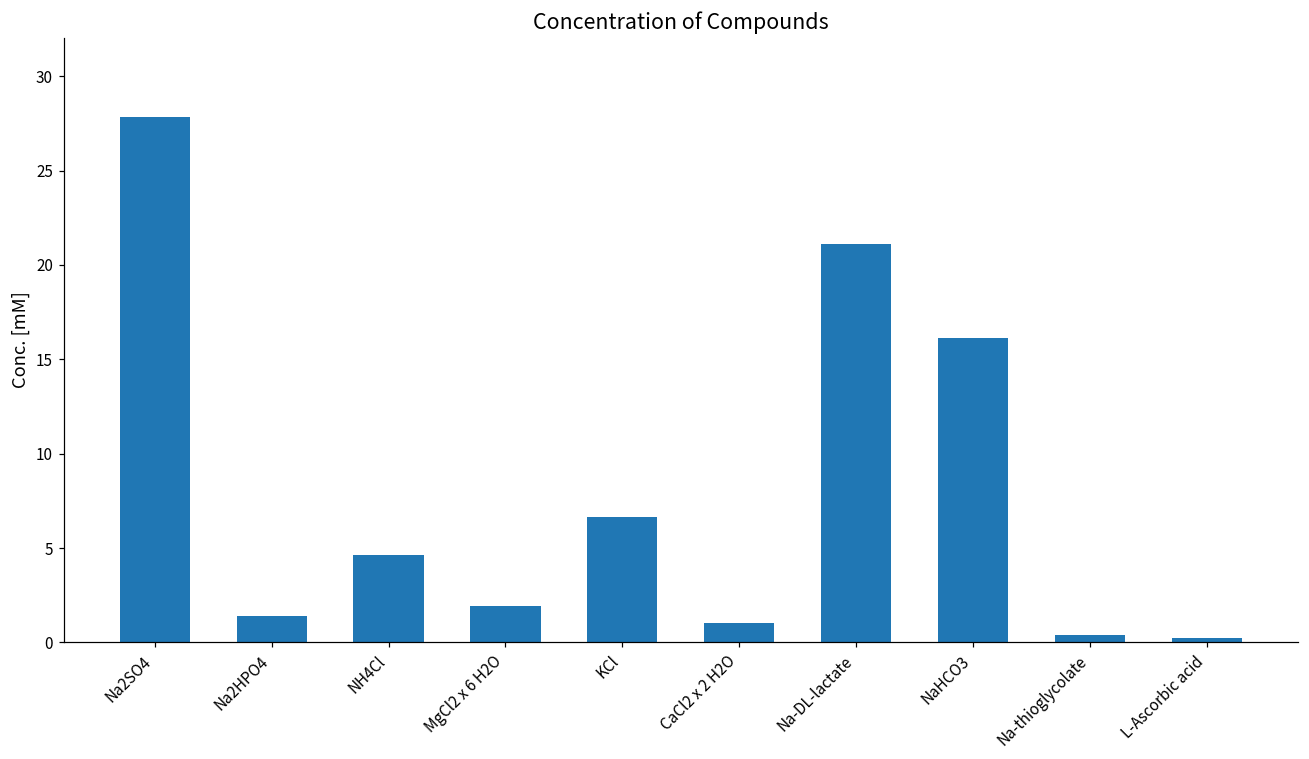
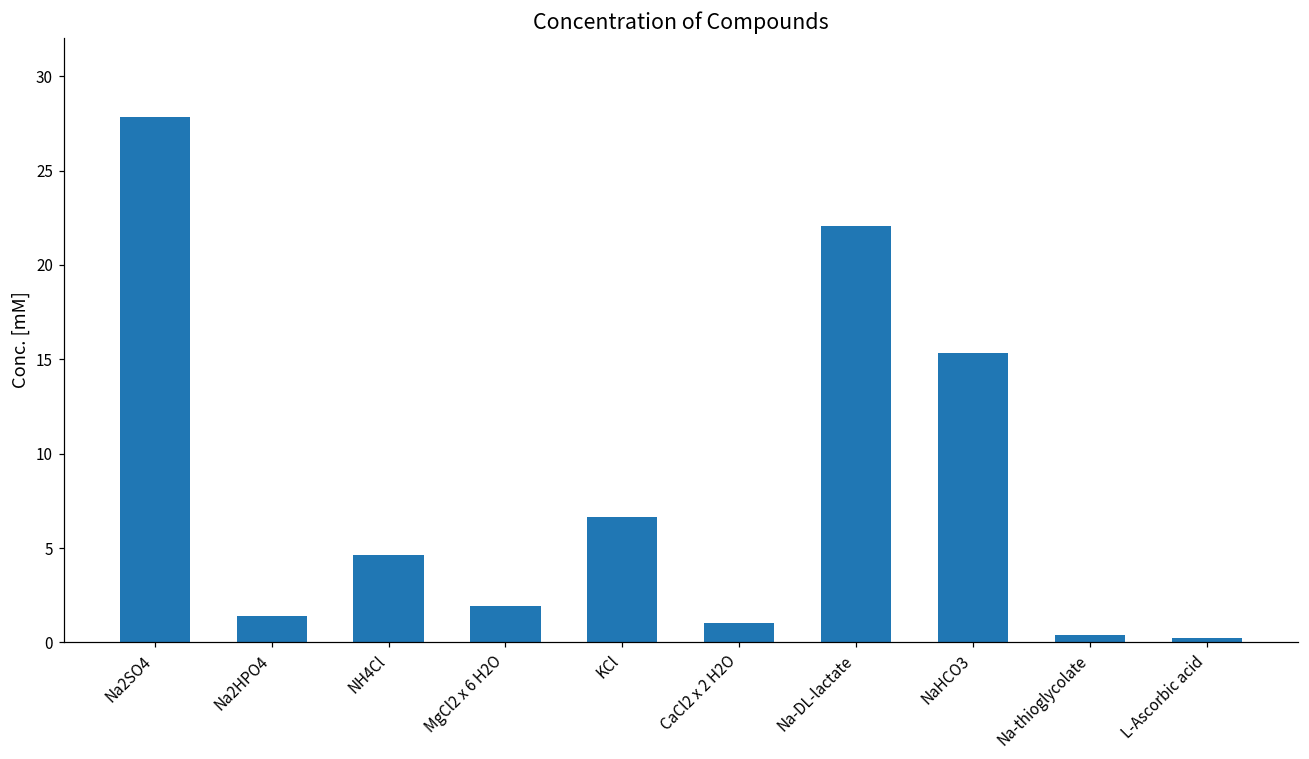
  {
    "Na2SO4": 27.9,
    "Na2HPO4": 1.4,
    "NH4Cl": 4.6,
    "MgCl2 x 6 H2O": 1.9,
    "KCl": 6.6,
    "CaCl2 x 2 H2O": 1.0,
-   "Na-DL-lactate": 21.1,
-   "NaHCO3": 16.2,
+   "Na-DL-lactate": 22.1,
+   "NaHCO3": 15.3,
    "Na-thioglycolate": 0.4,
    "L-Ascorbic acid": 0.3
  }
